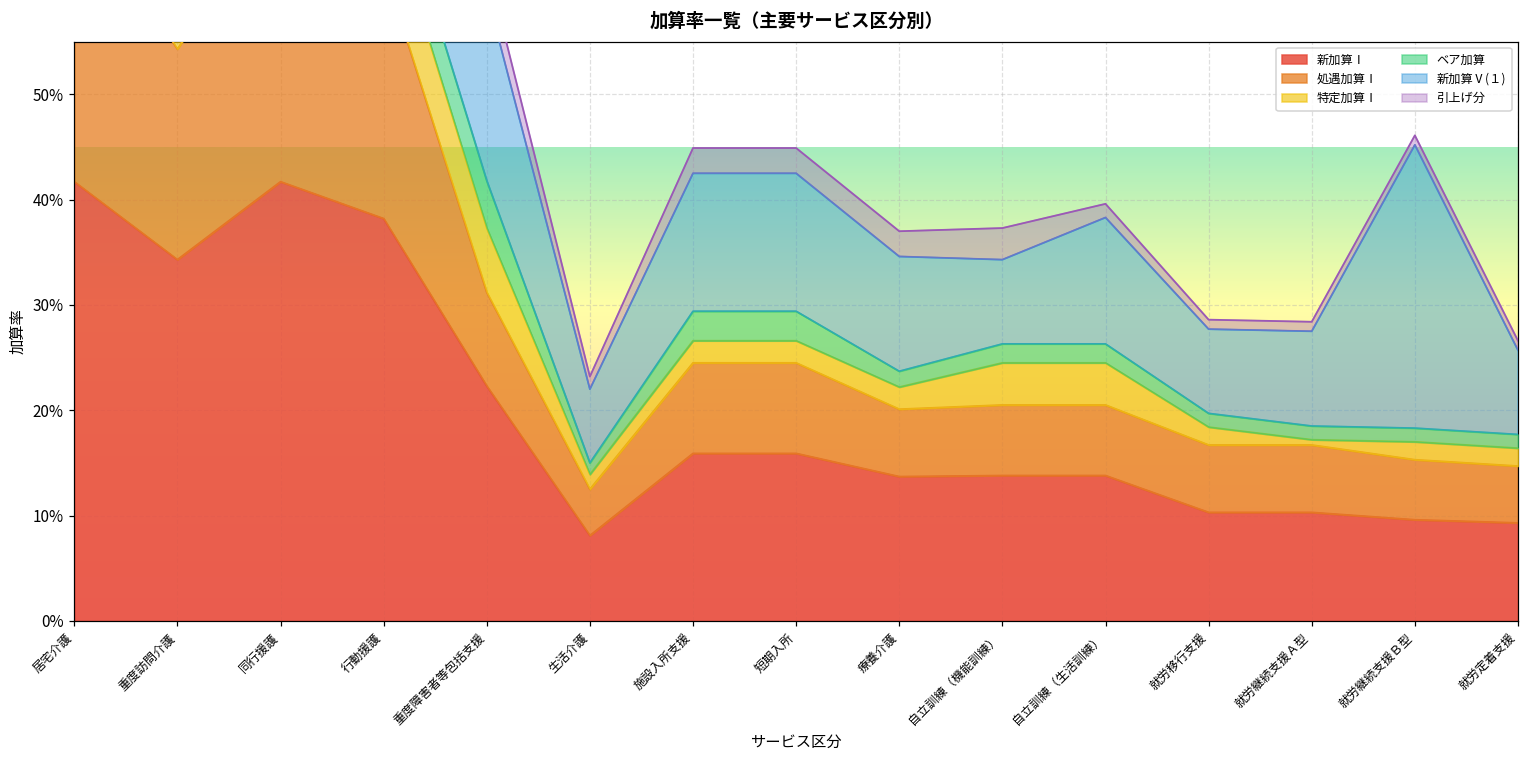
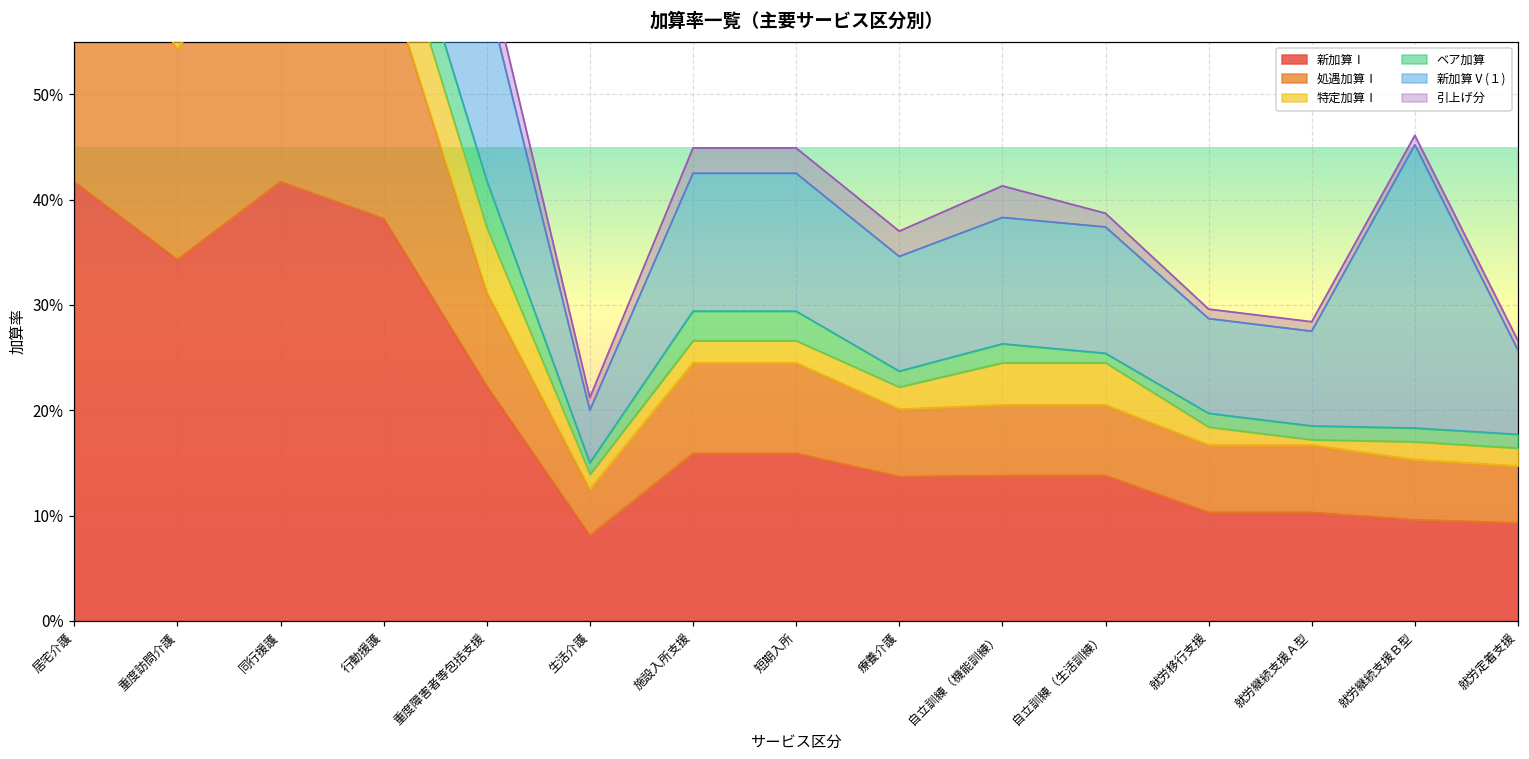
  {
    "特定加算Ⅰ": {
      "重度障害者等包括支援": "6%",
      "生活介護": "1%",
      "施設入所支援": "2%",
      "短期入所": "2%",
      "療養介護": "2%",
      "自立訓練（機能訓練）": "4%",
      "自立訓練（生活訓練）": "4%",
      "就労移行支援": "2%",
      "就労継続支援Ａ型": "1%",
      "就労継続支援Ｂ型": "2%",
      "就労定着支援": "2%"
    },
    "ベア加算": {
      "重度障害者等包括支援": "4%",
      "生活介護": "1%",
      "施設入所支援": "3%",
      "短期入所": "3%",
      "療養介護": "1%",
      "自立訓練（機能訓練）": "2%",
-     "自立訓練（生活訓練）": "2%",
+     "自立訓練（生活訓練）": "1%",
      "就労移行支援": "1%",
      "就労継続支援Ａ型": "1%",
      "就労継続支援Ｂ型": "1%",
      "就労定着支援": "1%"
    },
    "新加算Ⅴ(１)": {
-     "生活介護": "7%",
+     "生活介護": "5%",
      "施設入所支援": "13%",
      "短期入所": "13%",
      "療養介護": "11%",
-     "自立訓練（機能訓練）": "8%",
+     "自立訓練（機能訓練）": "12%",
      "自立訓練（生活訓練）": "12%",
-     "就労移行支援": "8%",
+     "就労移行支援": "9%",
      "就労継続支援Ａ型": "9%",
      "就労継続支援Ｂ型": "27%",
      "就労定着支援": "8%"
    },
    "引上げ分": {
      "生活介護": "1%",
      "施設入所支援": "2%",
      "短期入所": "2%",
      "療養介護": "2%",
      "自立訓練（機能訓練）": "3%",
      "自立訓練（生活訓練）": "1%",
      "就労移行支援": "1%",
      "就労継続支援Ａ型": "1%",
      "就労継続支援Ｂ型": "1%",
      "就労定着支援": "1%"
    }
  }
